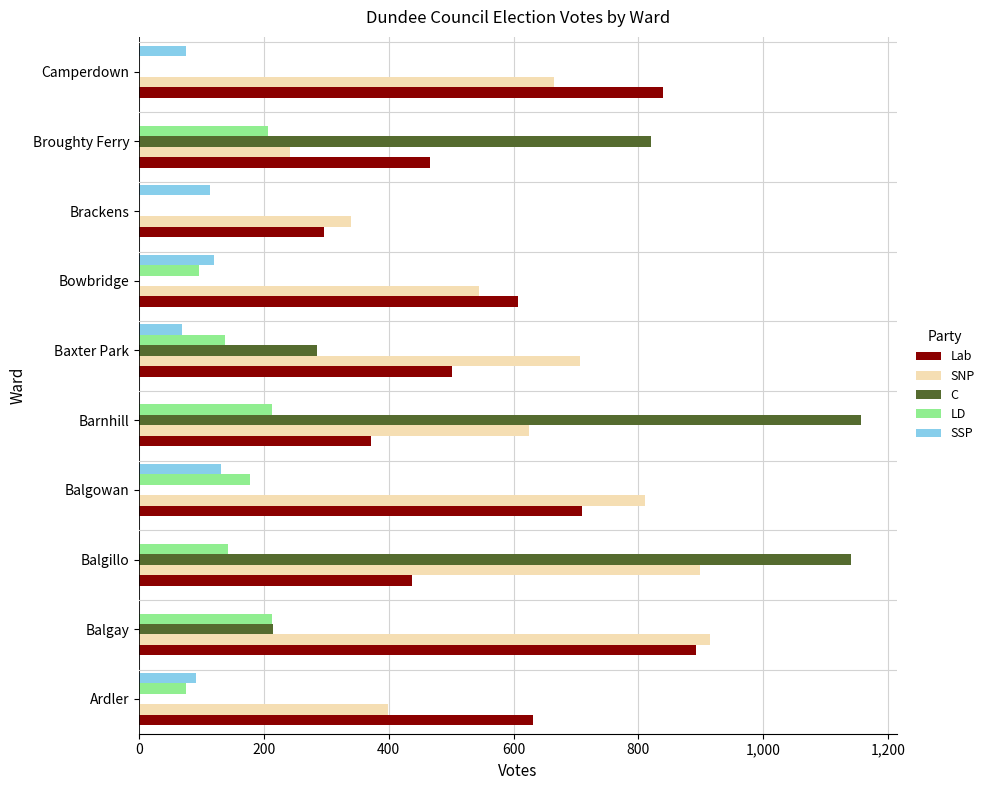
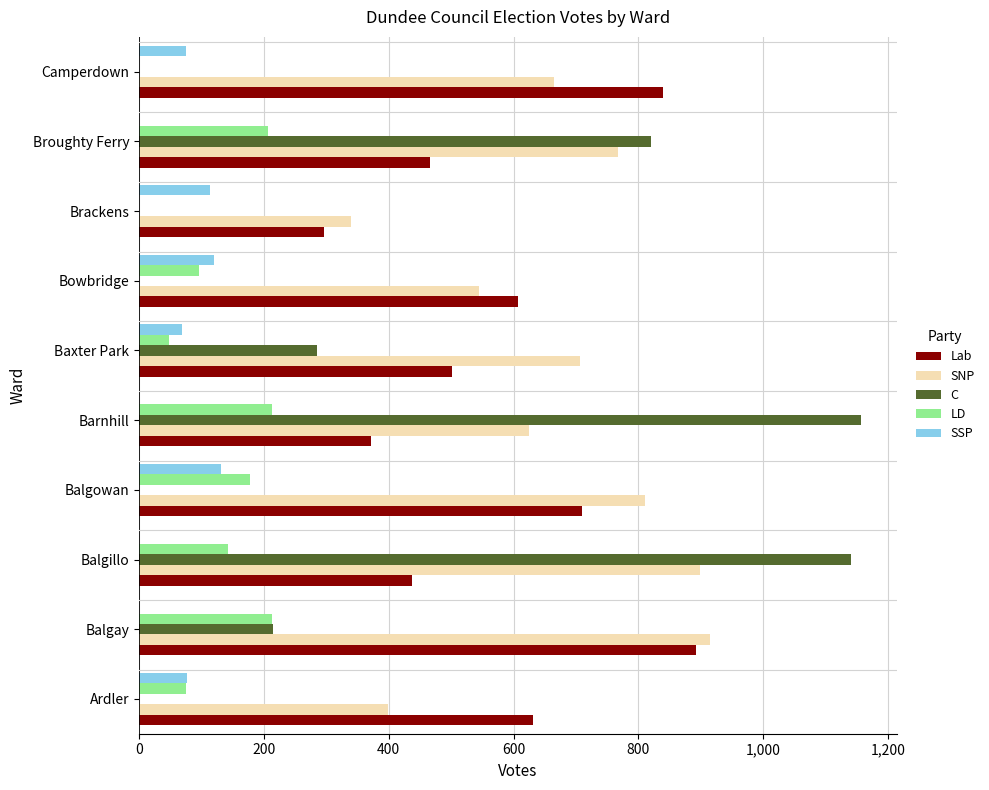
  {
    "Lab": {
      "Camperdown": "840",
      "Broughty Ferry": "470",
      "Brackens": "300",
      "Bowbridge": "610",
      "Baxter Park": "500",
      "Barnhill": "370",
      "Balgowan": "710",
      "Balgillo": "440",
      "Balgay": "890",
      "Ardler": "630"
    },
    "SNP": {
      "Camperdown": "670",
-     "Broughty Ferry": "240",
+     "Broughty Ferry": "770",
      "Brackens": "340",
      "Bowbridge": "550",
      "Baxter Park": "710",
      "Barnhill": "630",
      "Balgowan": "810",
      "Balgillo": "900",
      "Balgay": "920",
      "Ardler": "400"
    },
    "C": {
      "Camperdown": "0",
      "Broughty Ferry": "820",
      "Brackens": "0",
      "Bowbridge": "0",
      "Baxter Park": "290",
      "Barnhill": "1,160",
      "Balgowan": "0",
      "Balgillo": "1,140",
      "Balgay": "220",
      "Ardler": "0"
    },
    "LD": {
      "Camperdown": "0",
      "Broughty Ferry": "210",
      "Brackens": "0",
      "Bowbridge": "100",
-     "Baxter Park": "140",
+     "Baxter Park": "50",
      "Barnhill": "210",
      "Balgowan": "180",
      "Balgillo": "140",
      "Balgay": "210",
      "Ardler": "80"
    },
    "SSP": {
      "Camperdown": "80",
      "Broughty Ferry": "0",
      "Brackens": "110",
      "Bowbridge": "120",
      "Baxter Park": "70",
      "Barnhill": "0",
      "Balgowan": "130",
      "Balgillo": "0",
      "Balgay": "0",
-     "Ardler": "90"
+     "Ardler": "80"
    }
  }
